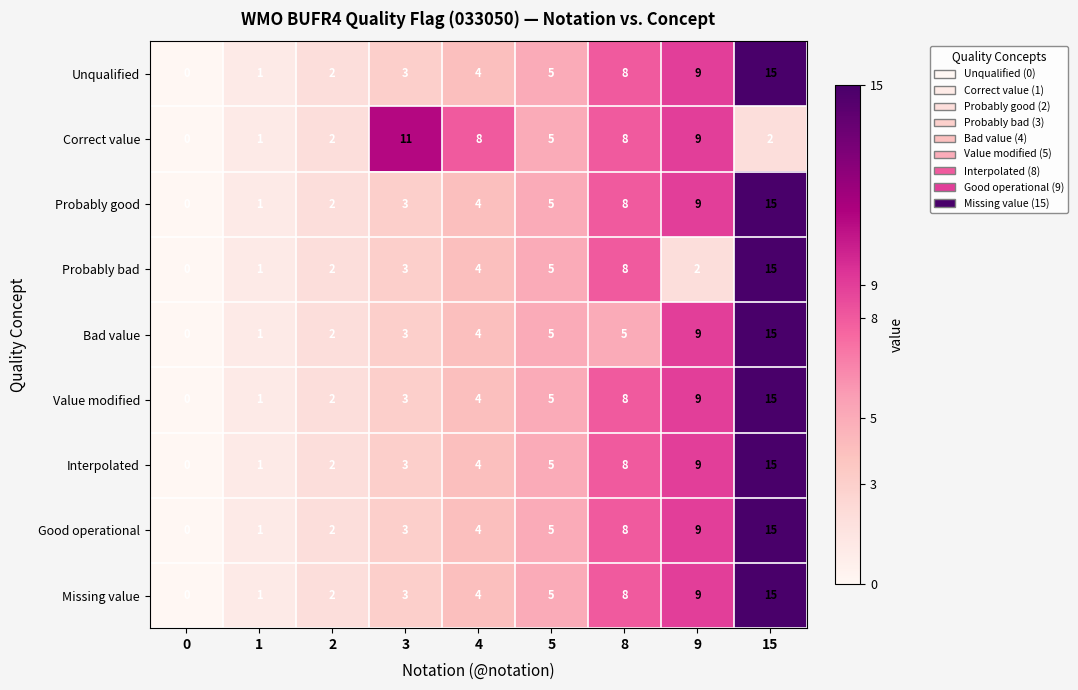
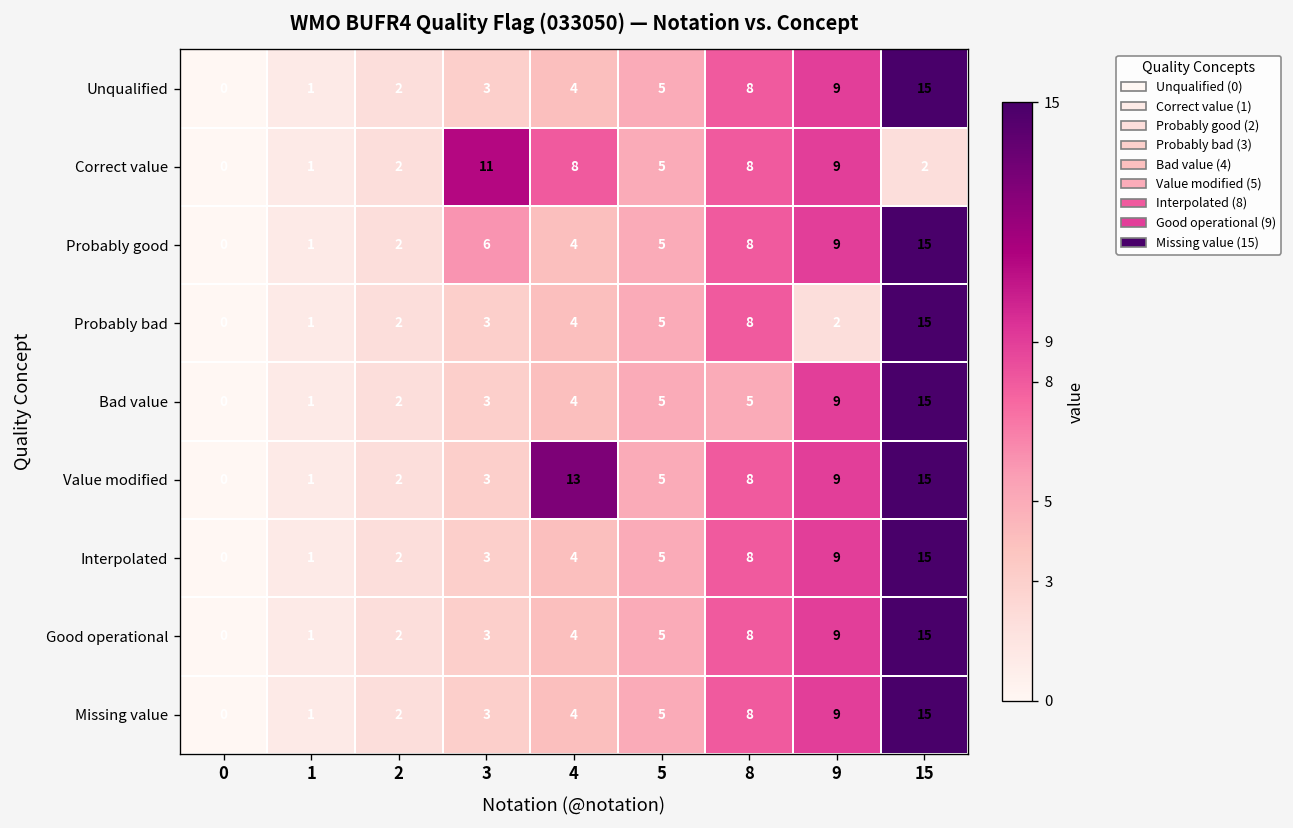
  {
    "Unqualified": {
      "3": 3,
      "4": 4,
      "5": 5,
      "8": 8,
      "9": 9,
      "15": 15
    },
    "Correct value": {
      "3": 11,
      "4": 8,
      "5": 5,
      "8": 8,
      "9": 9
    },
    "Probably good": {
-     "3": 3,
+     "3": 6,
      "4": 4,
      "5": 5,
      "8": 8,
      "9": 9,
      "15": 15
    },
    "Probably bad": {
      "3": 3,
      "4": 4,
      "5": 5,
      "8": 8,
      "15": 15
    },
    "Bad value": {
      "3": 3,
      "4": 4,
      "5": 5,
      "8": 5,
      "9": 9,
      "15": 15
    },
    "Value modified": {
      "3": 3,
-     "4": 4,
+     "4": 13,
      "5": 5,
      "8": 8,
      "9": 9,
      "15": 15
    },
    "Interpolated": {
      "3": 3,
      "4": 4,
      "5": 5,
      "8": 8,
      "9": 9,
      "15": 15
    },
    "Good operational": {
      "3": 3,
      "4": 4,
      "5": 5,
      "8": 8,
      "9": 9,
      "15": 15
    },
    "Missing value": {
      "3": 3,
      "4": 4,
      "5": 5,
      "8": 8,
      "9": 9,
      "15": 15
    }
  }
